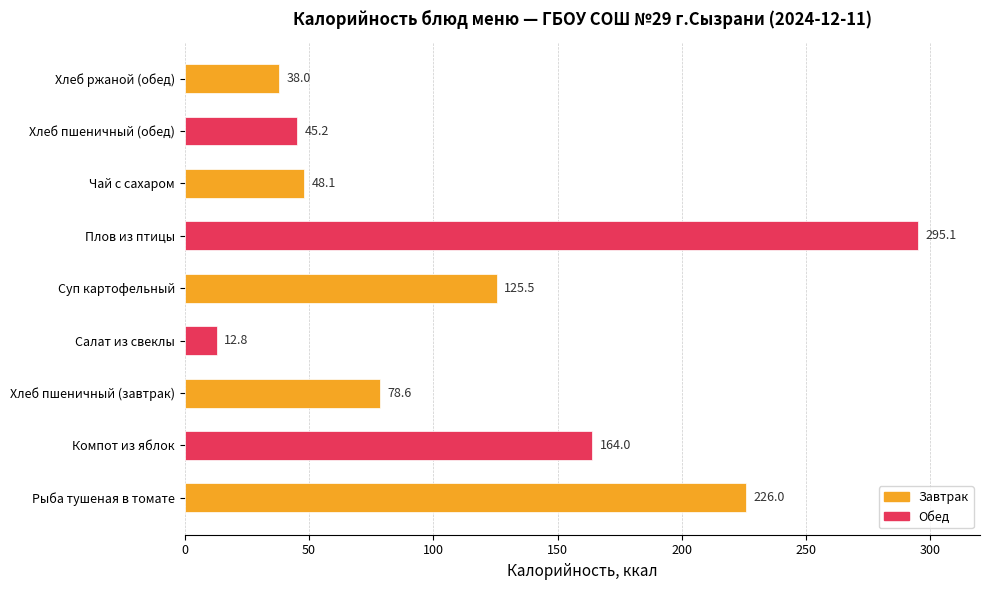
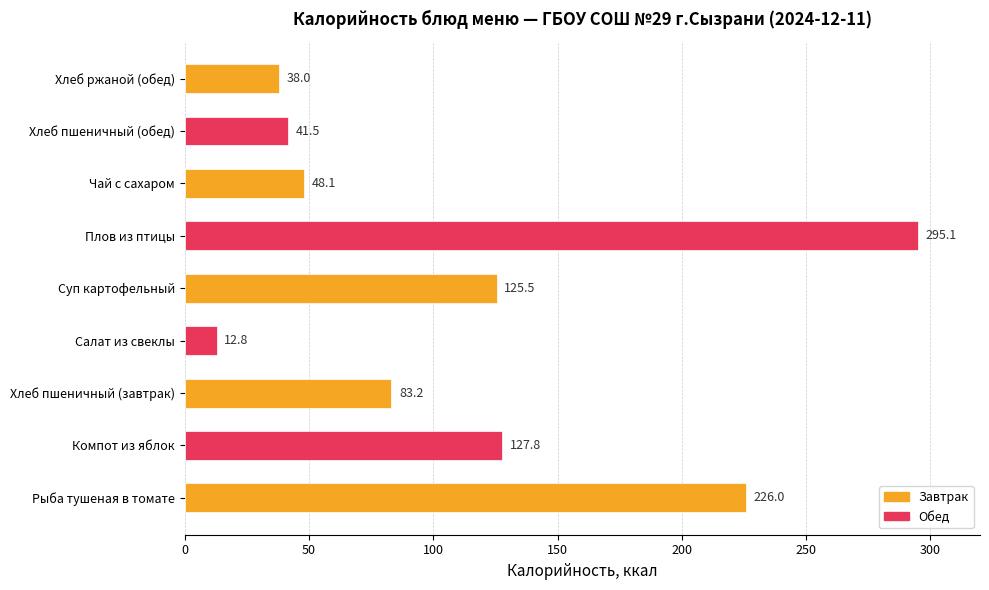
  {
    "Хлеб ржаной (обед)": 38.0,
-   "Хлеб пшеничный (обед)": 45.2,
+   "Хлеб пшеничный (обед)": 41.5,
    "Чай с сахаром": 48.1,
    "Плов из птицы": 295.1,
    "Суп картофельный": 125.5,
    "Салат из свеклы": 12.8,
-   "Хлеб пшеничный (завтрак)": 78.6,
-   "Компот из яблок": 164.0,
+   "Хлеб пшеничный (завтрак)": 83.2,
+   "Компот из яблок": 127.8,
    "Рыба тушеная в томате": 226.0
  }
